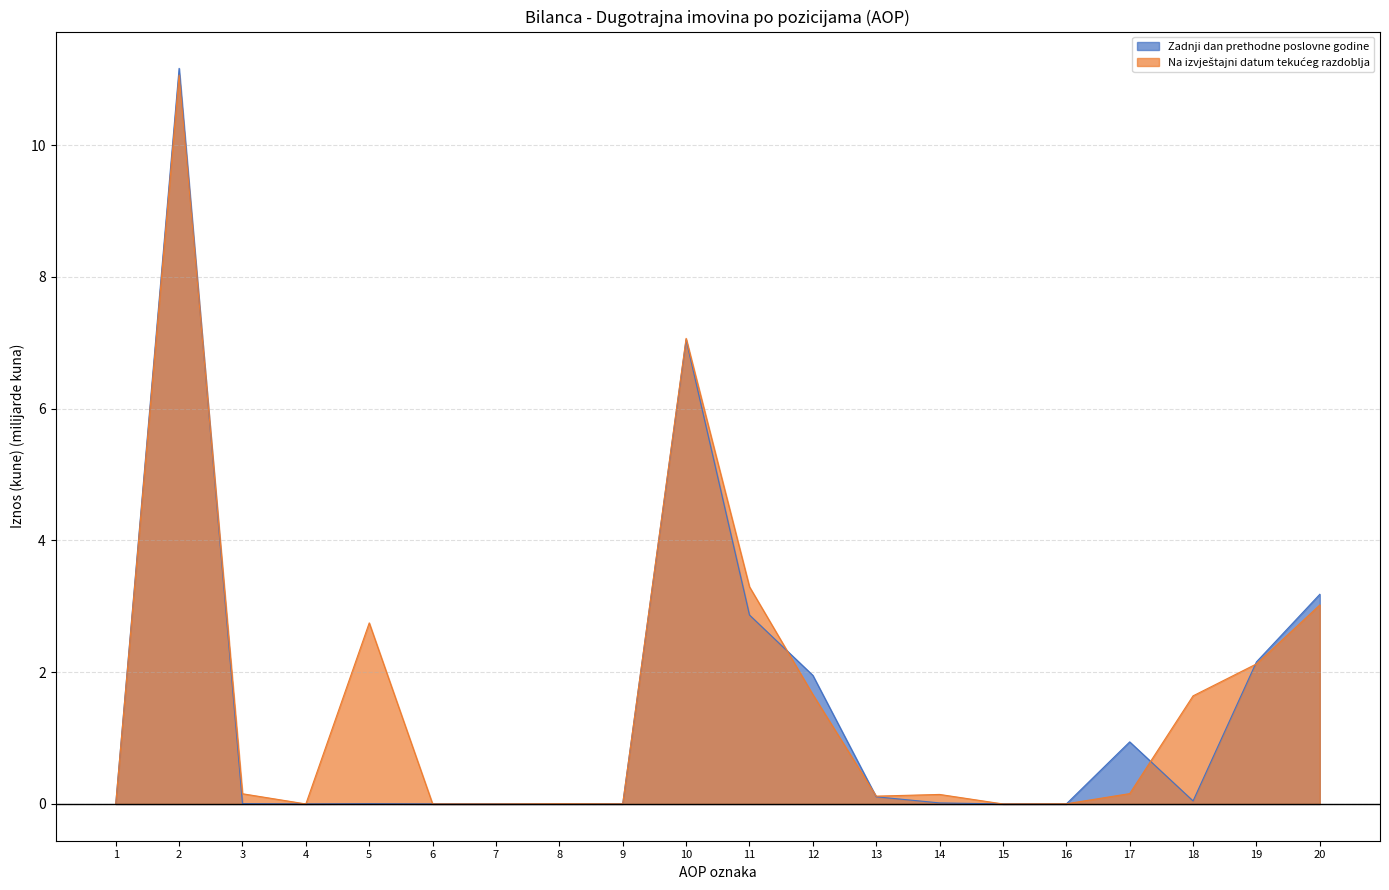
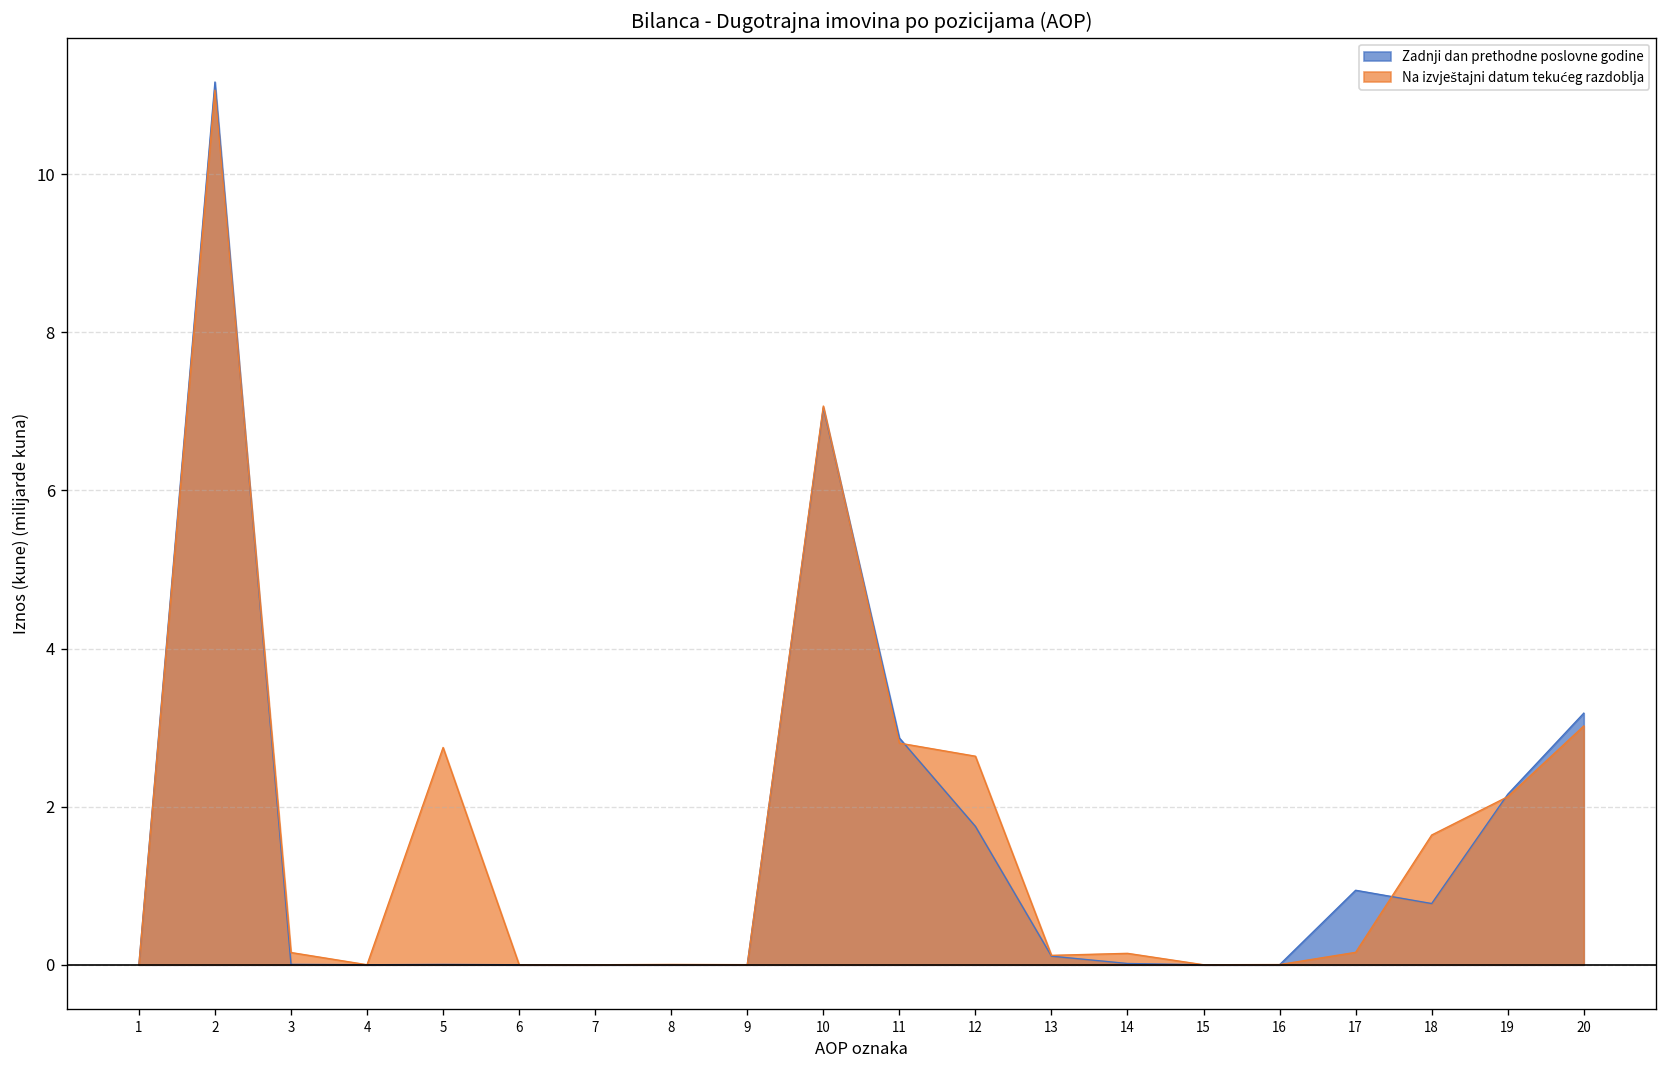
  {
    "Zadnji dan prethodne poslovne godine": {
      "2": 11.2,
      "3": 0.0,
      "5": 0.0,
      "11": 2.9,
-     "12": 2.0,
+     "12": 1.8,
      "14": 0.0,
      "17": 0.9,
-     "18": 0.0,
+     "18": 0.8,
      "20": 3.2
    },
    "Na izvještajni datum tekućeg razdoblja": {
      "2": 11.1,
      "3": 0.2,
      "5": 2.7,
-     "11": 3.3,
-     "12": 1.7,
+     "11": 2.8,
+     "12": 2.6,
      "14": 0.1,
      "17": 0.2,
      "18": 1.6,
      "20": 3.0
    }
  }
